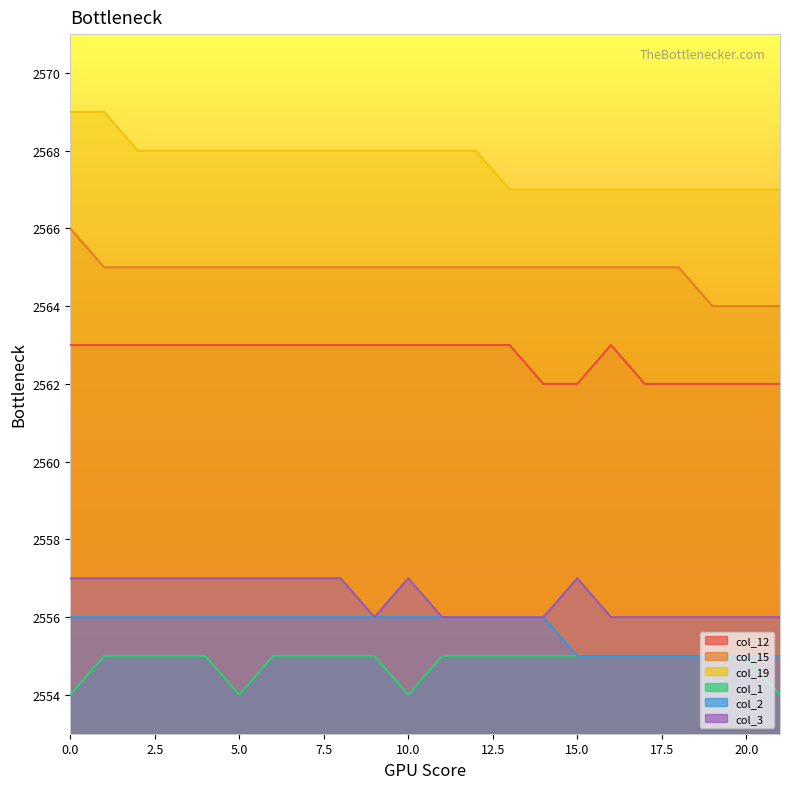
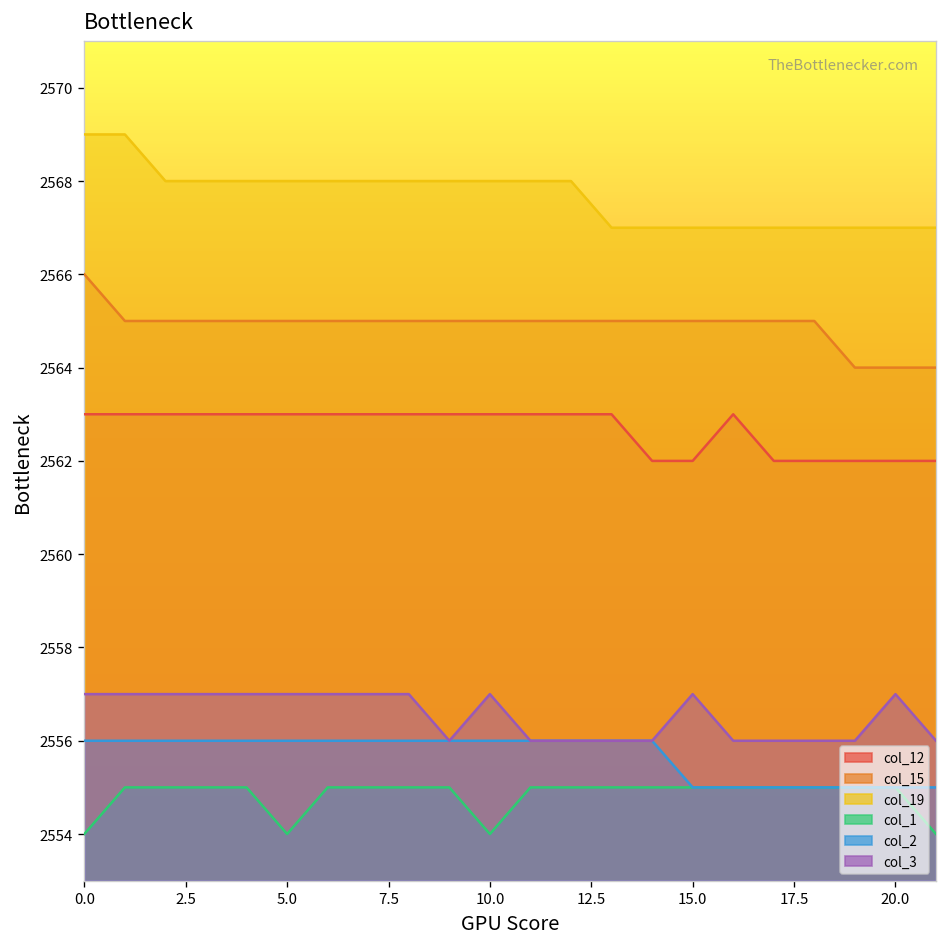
  {
    "col_1": {
      "0.0": 2554,
      "5.0": 2554,
      "10.0": 2554
    },
    "col_2": {
      "0.0": 2556,
      "5.0": 2556,
      "10.0": 2556
    },
    "col_3": {
      "0.0": 2557,
      "5.0": 2557,
      "10.0": 2557,
      "15.0": 2557,
-     "20.0": 2556
+     "20.0": 2557
    }
  }
